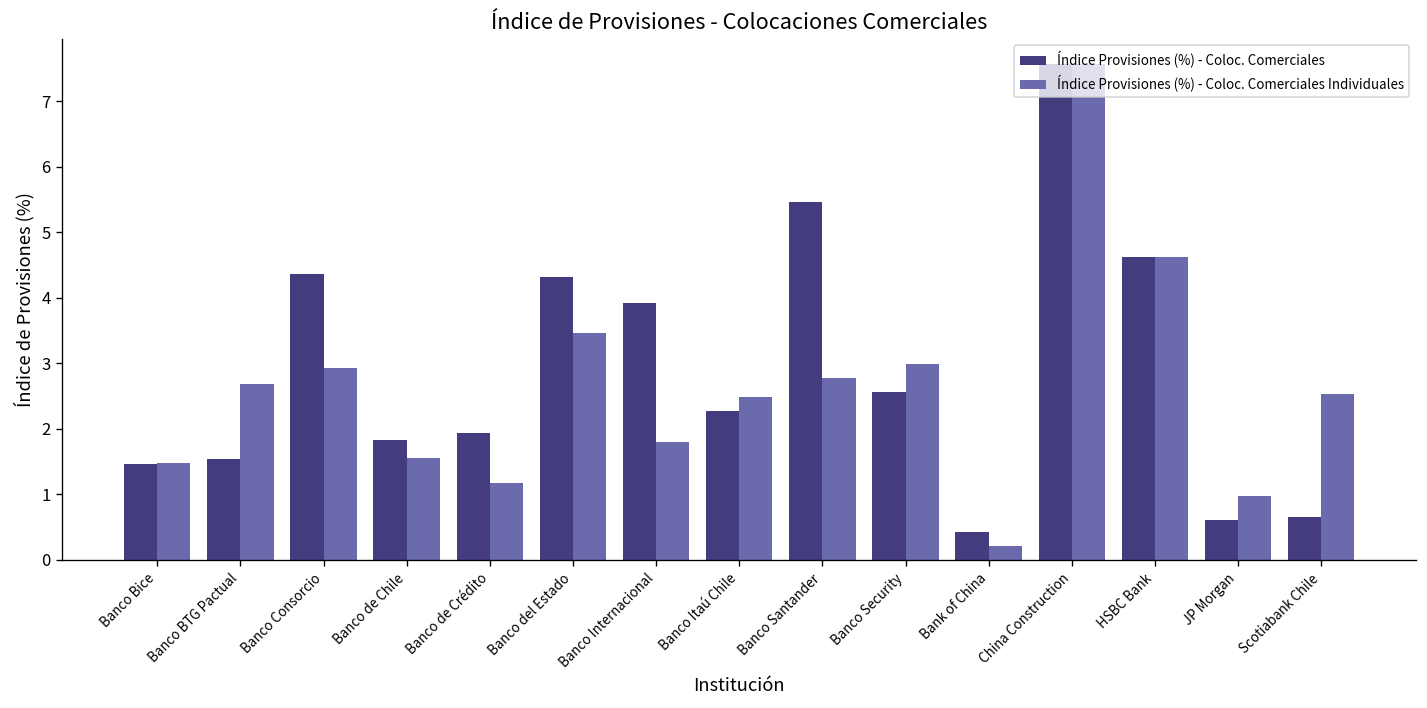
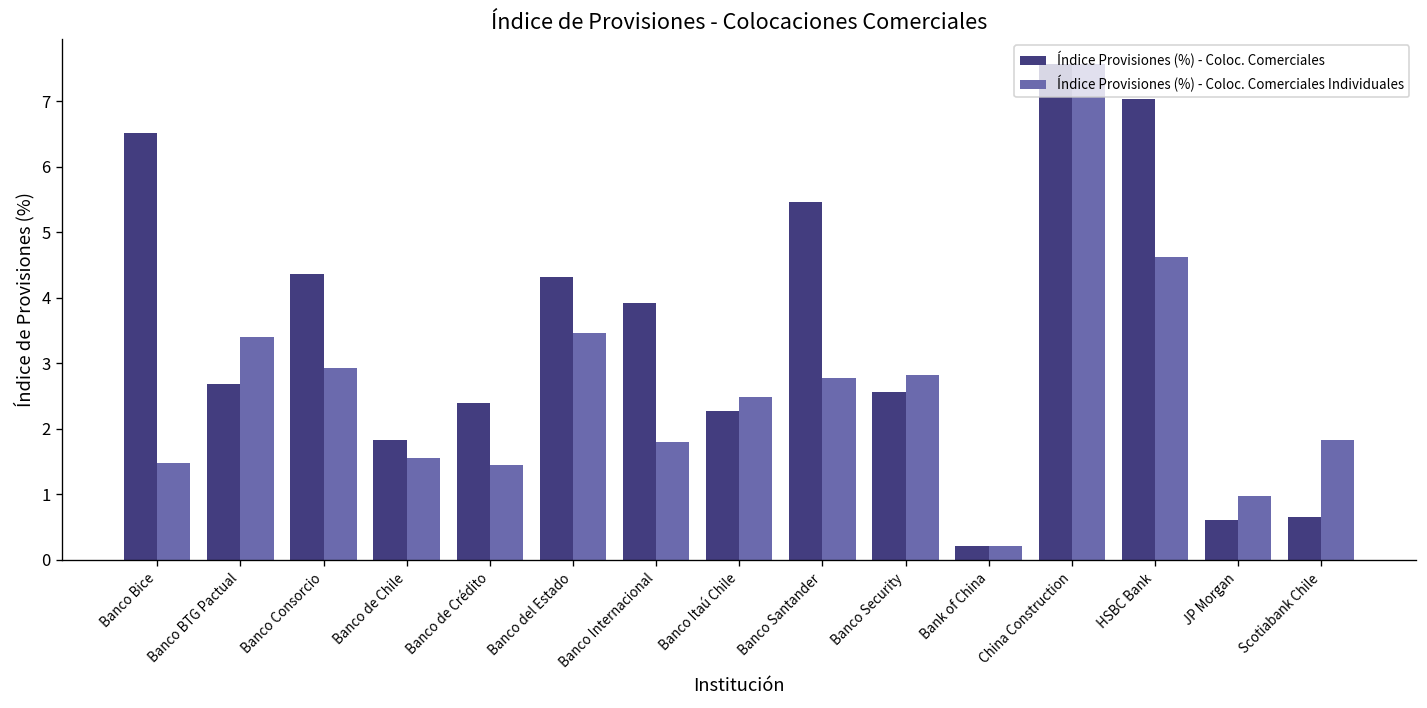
  {
    "Índice Provisiones (%) - Coloc. Comerciales": {
-     "Banco Bice": 1.5,
-     "Banco BTG Pactual": 1.5,
+     "Banco Bice": 6.5,
+     "Banco BTG Pactual": 2.7,
      "Banco Consorcio": 4.4,
      "Banco de Chile": 1.8,
-     "Banco de Crédito": 1.9,
+     "Banco de Crédito": 2.4,
      "Banco del Estado": 4.3,
      "Banco Internacional": 3.9,
      "Banco Itaú Chile": 2.3,
      "Banco Santander": 5.5,
      "Banco Security": 2.6,
-     "Bank of China": 0.4,
-     "HSBC Bank": 4.6,
+     "Bank of China": 0.2,
+     "HSBC Bank": 7.0,
      "JP Morgan": 0.6,
      "Scotiabank Chile": 0.6
    },
    "Índice Provisiones (%) - Coloc. Comerciales Individuales": {
      "Banco Bice": 1.5,
-     "Banco BTG Pactual": 2.7,
+     "Banco BTG Pactual": 3.4,
      "Banco Consorcio": 2.9,
      "Banco de Chile": 1.6,
-     "Banco de Crédito": 1.2,
+     "Banco de Crédito": 1.4,
      "Banco del Estado": 3.5,
      "Banco Internacional": 1.8,
      "Banco Itaú Chile": 2.5,
      "Banco Santander": 2.8,
-     "Banco Security": 3.0,
+     "Banco Security": 2.8,
      "Bank of China": 0.2,
      "HSBC Bank": 4.6,
      "JP Morgan": 1.0,
-     "Scotiabank Chile": 2.5
+     "Scotiabank Chile": 1.8
    }
  }
